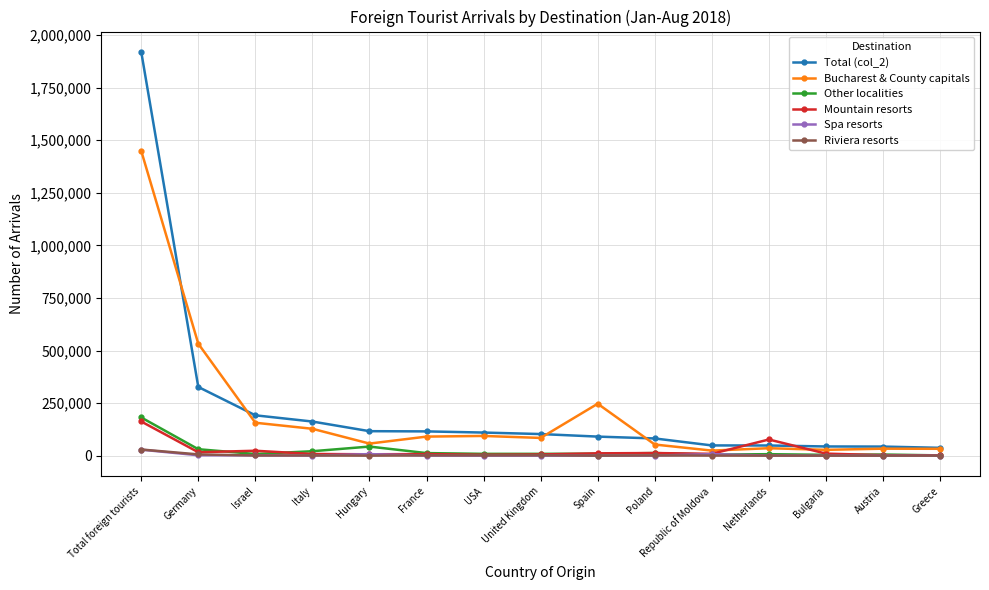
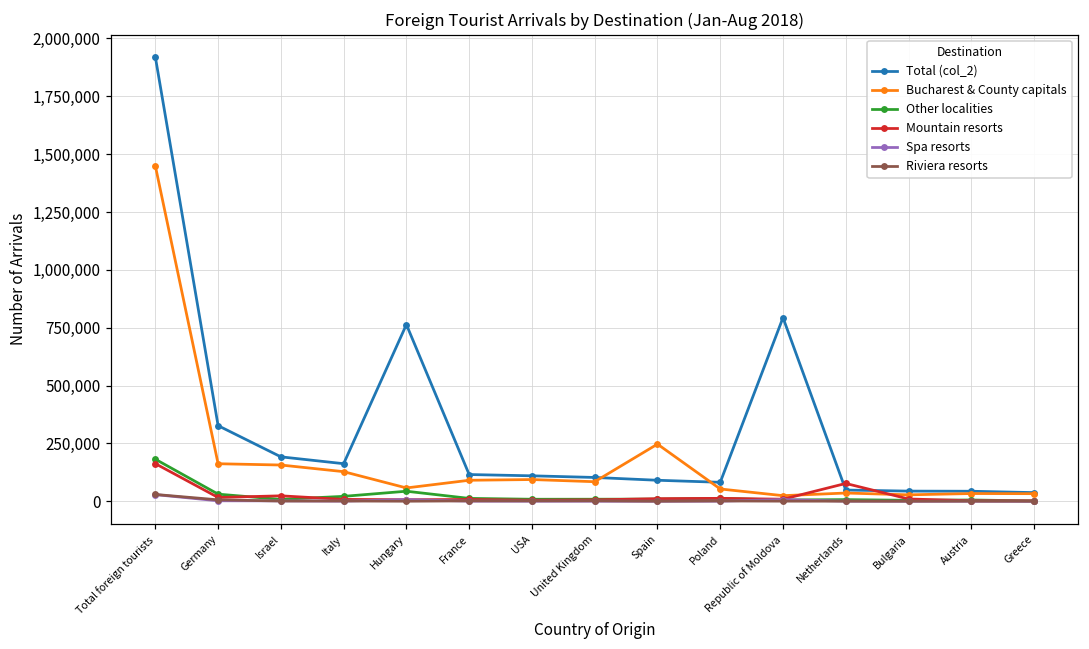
  {
    "Total (col_2)": {
      "Total foreign tourists": "1,920,000",
      "Germany": "330,000",
      "Israel": "190,000",
      "Italy": "160,000",
-     "Hungary": "120,000",
+     "Hungary": "760,000",
      "France": "120,000",
      "USA": "110,000",
      "United Kingdom": "100,000",
      "Spain": "90,000",
      "Poland": "80,000",
-     "Republic of Moldova": "50,000",
+     "Republic of Moldova": "790,000",
      "Netherlands": "50,000",
      "Bulgaria": "40,000"
    },
    "Bucharest & County capitals": {
      "Total foreign tourists": "1,450,000",
-     "Germany": "530,000",
+     "Germany": "160,000",
      "Israel": "160,000",
      "Italy": "130,000",
      "Hungary": "60,000",
      "France": "90,000",
      "USA": "90,000",
      "United Kingdom": "80,000",
      "Spain": "250,000",
      "Poland": "50,000",
      "Republic of Moldova": "20,000",
      "Netherlands": "40,000",
      "Bulgaria": "30,000"
    },
    "Other localities": {
      "Total foreign tourists": "180,000",
      "Germany": "30,000",
      "Italy": "20,000",
      "Hungary": "40,000"
    },
    "Mountain resorts": {
      "Total foreign tourists": "160,000",
      "Israel": "20,000",
      "Netherlands": "80,000"
    }
  }
